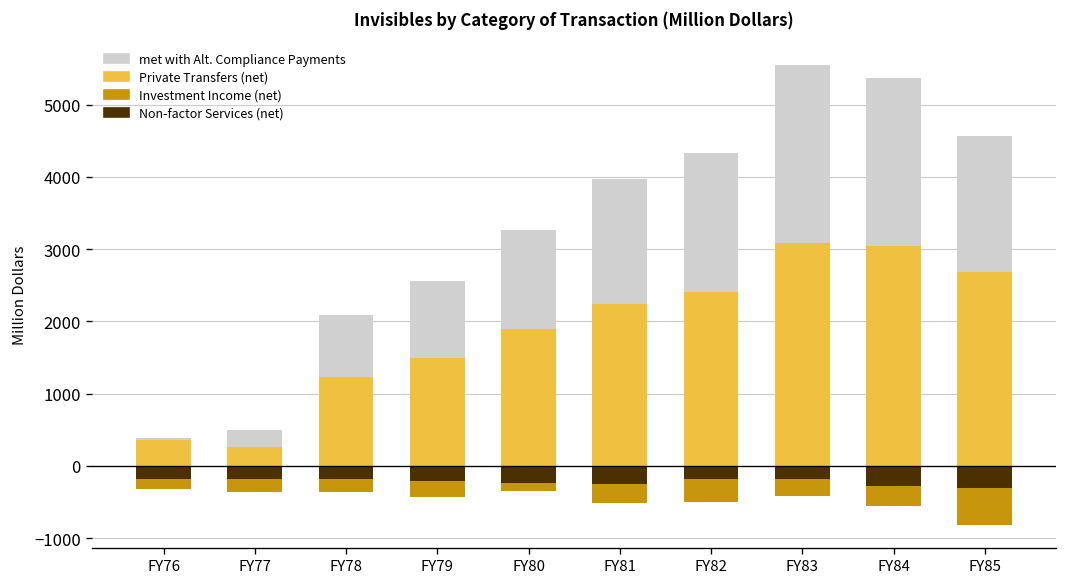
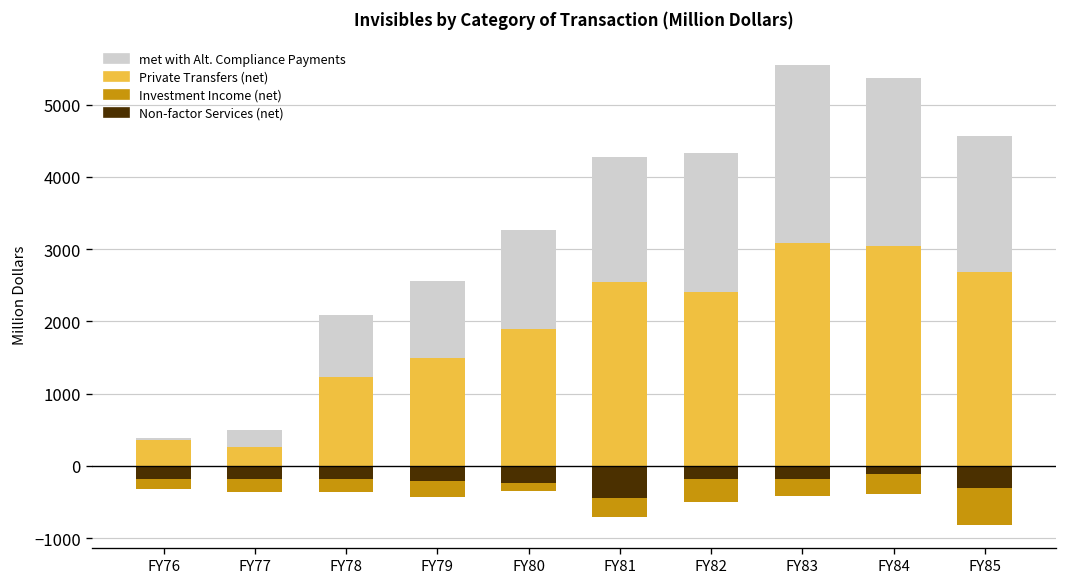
  {
    "Non-factor Services (net)": {
      "FY76": -200,
      "FY77": -200,
      "FY78": -200,
      "FY79": -200,
      "FY80": -200,
-     "FY81": -300,
+     "FY81": -400,
      "FY82": -200,
      "FY83": -200,
-     "FY84": -300,
+     "FY84": -100,
      "FY85": -300
    },
    "Investment Income (net)": {
      "FY76": -100,
      "FY77": -200,
      "FY78": -200,
      "FY79": -200,
      "FY80": -100,
      "FY81": -300,
      "FY82": -300,
      "FY83": -200,
      "FY84": -300,
      "FY85": -500
    },
    "Private Transfers (net)": {
      "FY76": 400,
      "FY77": 300,
      "FY78": 1200,
      "FY79": 1500,
      "FY80": 1900,
-     "FY81": 2200,
+     "FY81": 2500,
      "FY82": 2400,
      "FY83": 3100,
      "FY84": 3000,
      "FY85": 2700
    }
  }
